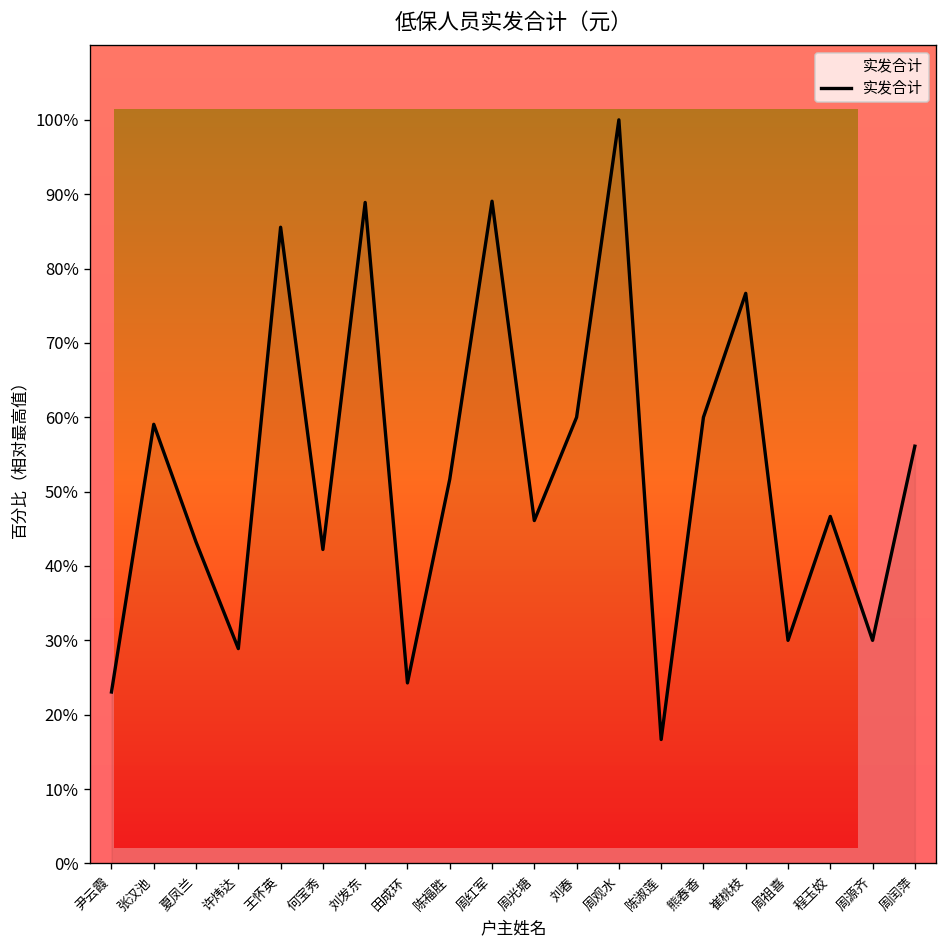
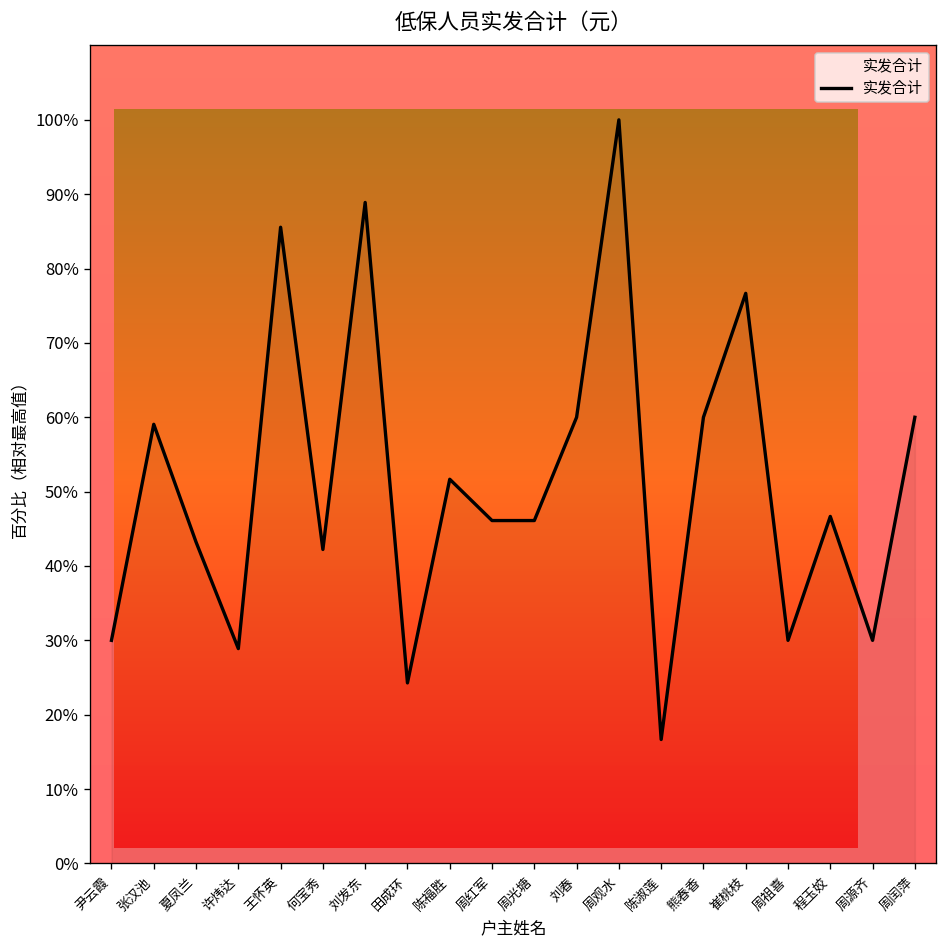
  {
-   "尹云霞": "23%",
+   "尹云霞": "30%",
    "张汉池": "59%",
    "夏凤兰": "43%",
    "许炜达": "29%",
    "王怀英": "86%",
    "何宝秀": "42%",
    "刘发东": "89%",
    "田成环": "24%",
    "陈福胜": "52%",
-   "周红军": "89%",
+   "周红军": "46%",
    "周光塘": "46%",
    "刘春": "60%",
    "周观水": "100%",
    "陈淑莲": "17%",
    "熊春香": "60%",
    "崔桃枝": "77%",
    "周祖喜": "30%",
    "程玉姣": "47%",
    "周源齐": "30%",
-   "周闰萍": "56%"
+   "周闰萍": "60%"
  }
